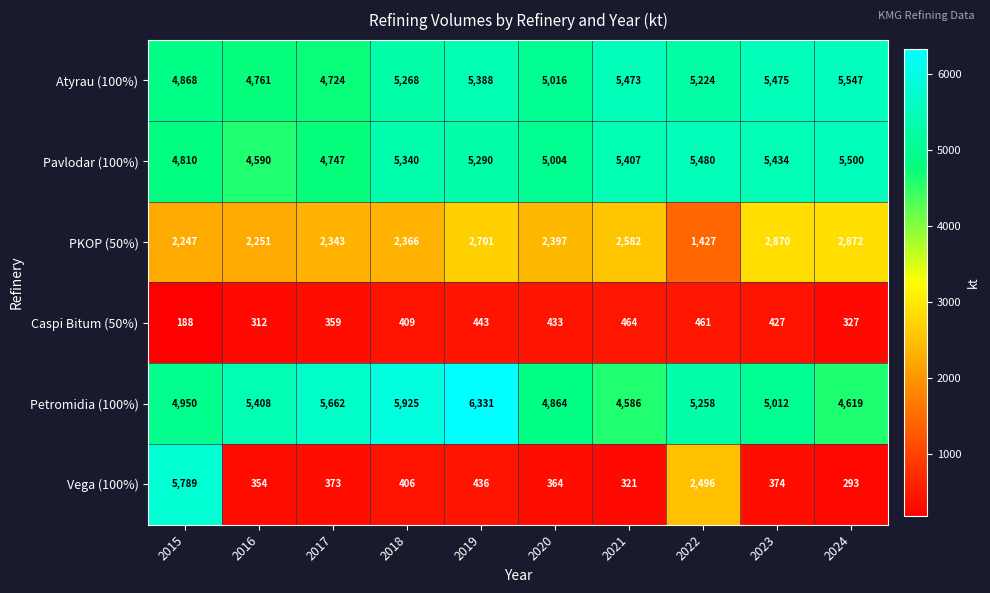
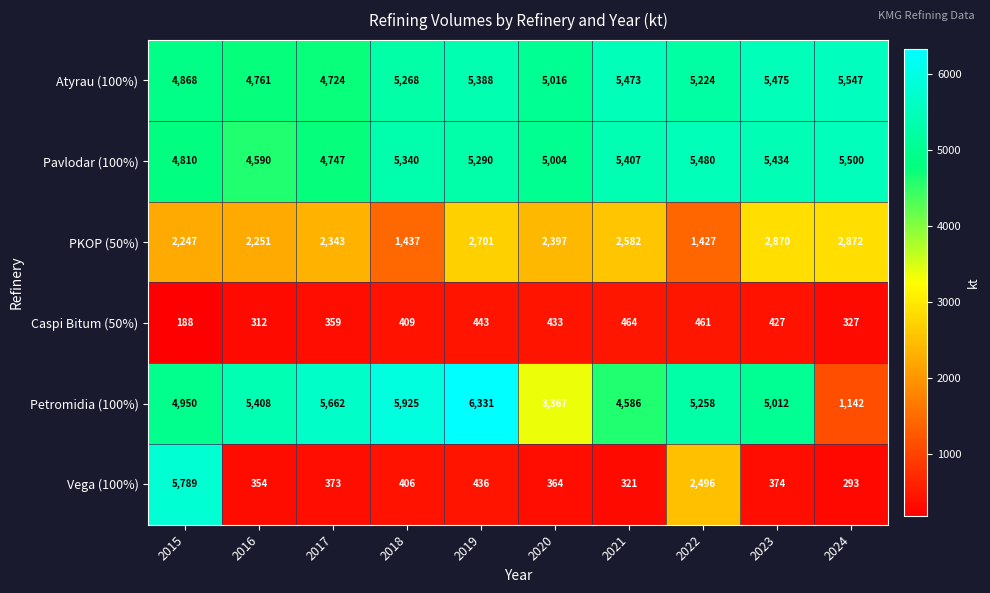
  {
    "Atyrau (100%)": {
      "2015": "4,868",
      "2016": "4,761",
      "2017": "4,724",
      "2018": "5,268",
      "2019": "5,388",
      "2020": "5,016",
      "2021": "5,473",
      "2022": "5,224",
      "2023": "5,475",
      "2024": "5,547"
    },
    "Pavlodar (100%)": {
      "2015": "4,810",
      "2016": "4,590",
      "2017": "4,747",
      "2018": "5,340",
      "2019": "5,290",
      "2020": "5,004",
      "2021": "5,407",
      "2022": "5,480",
      "2023": "5,434",
      "2024": "5,500"
    },
    "PKOP (50%)": {
      "2015": "2,247",
      "2016": "2,251",
      "2017": "2,343",
-     "2018": "2,366",
+     "2018": "1,437",
      "2019": "2,701",
      "2020": "2,397",
      "2021": "2,582",
      "2022": "1,427",
      "2023": "2,870",
      "2024": "2,872"
    },
    "Caspi Bitum (50%)": {
      "2015": "188",
      "2016": "312",
      "2017": "359",
      "2018": "409",
      "2019": "443",
      "2020": "433",
      "2021": "464",
      "2022": "461",
      "2023": "427",
      "2024": "327"
    },
    "Petromidia (100%)": {
      "2015": "4,950",
      "2016": "5,408",
      "2017": "5,662",
      "2018": "5,925",
      "2019": "6,331",
-     "2020": "4,864",
+     "2020": "3,367",
      "2021": "4,586",
      "2022": "5,258",
      "2023": "5,012",
-     "2024": "4,619"
+     "2024": "1,142"
    },
    "Vega (100%)": {
      "2015": "5,789",
      "2016": "354",
      "2017": "373",
      "2018": "406",
      "2019": "436",
      "2020": "364",
      "2021": "321",
      "2022": "2,496",
      "2023": "374",
      "2024": "293"
    }
  }
